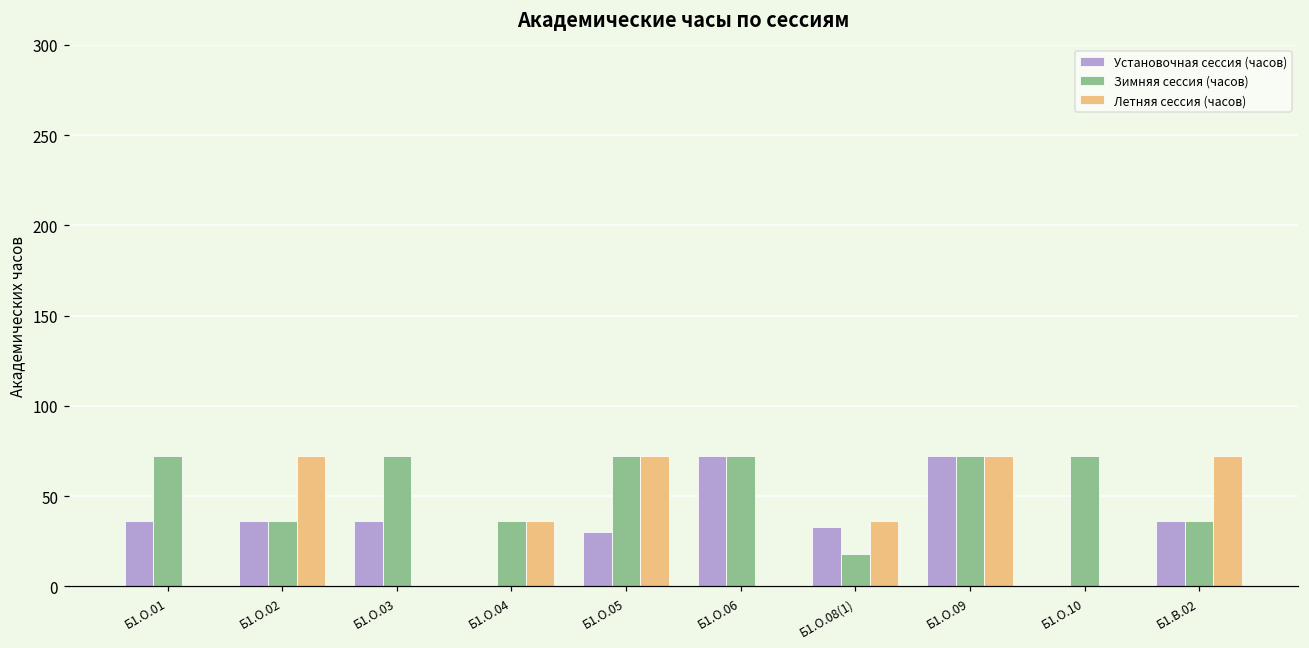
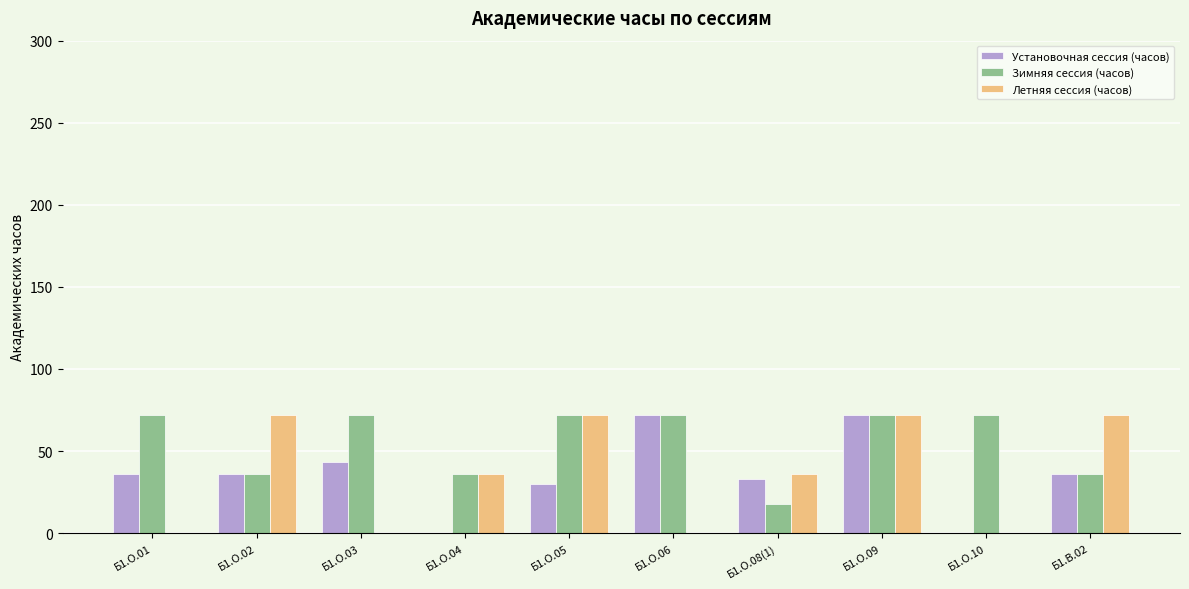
  {
    "Установочная сессия (часов)": {
      "Б1.О.01": 36,
      "Б1.О.02": 36,
-     "Б1.О.03": 36,
+     "Б1.О.03": 43,
      "Б1.О.04": 0,
      "Б1.О.05": 30,
      "Б1.О.06": 72,
      "Б1.О.08(1)": 33,
      "Б1.О.09": 72,
      "Б1.О.10": 0,
      "Б1.В.02": 36
    },
    "Зимняя сессия (часов)": {
      "Б1.О.01": 72,
      "Б1.О.02": 36,
      "Б1.О.03": 72,
      "Б1.О.04": 36,
      "Б1.О.05": 72,
      "Б1.О.06": 72,
      "Б1.О.08(1)": 18,
      "Б1.О.09": 72,
      "Б1.О.10": 72,
      "Б1.В.02": 36
    },
    "Летняя сессия (часов)": {
      "Б1.О.01": 0,
      "Б1.О.02": 72,
      "Б1.О.03": 0,
      "Б1.О.04": 36,
      "Б1.О.05": 72,
      "Б1.О.06": 0,
      "Б1.О.08(1)": 36,
      "Б1.О.09": 72,
      "Б1.О.10": 0,
      "Б1.В.02": 72
    }
  }
